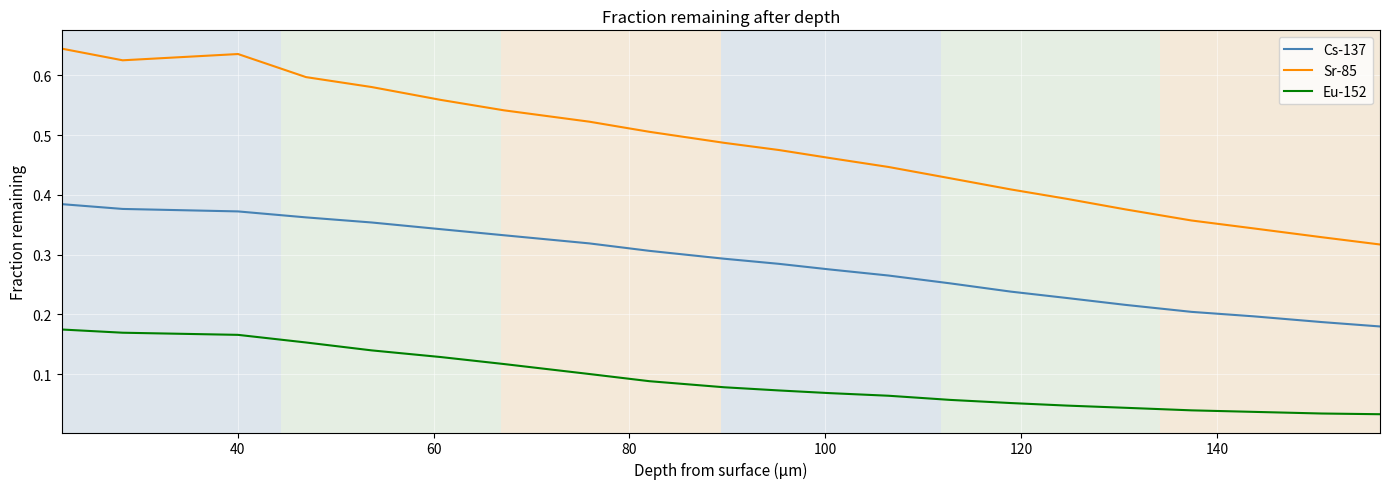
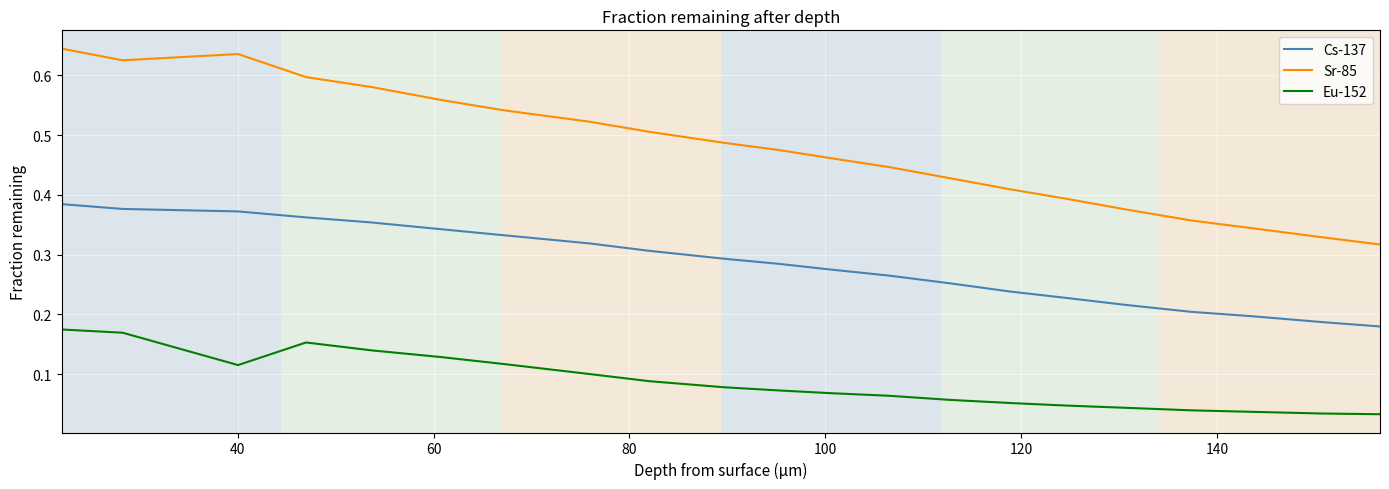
  {
    "Cs-137": {
      "40": 0.37
    },
    "Sr-85": {
      "40": 0.64
    },
    "Eu-152": {
-     "40": 0.17
+     "40": 0.12
    }
  }
